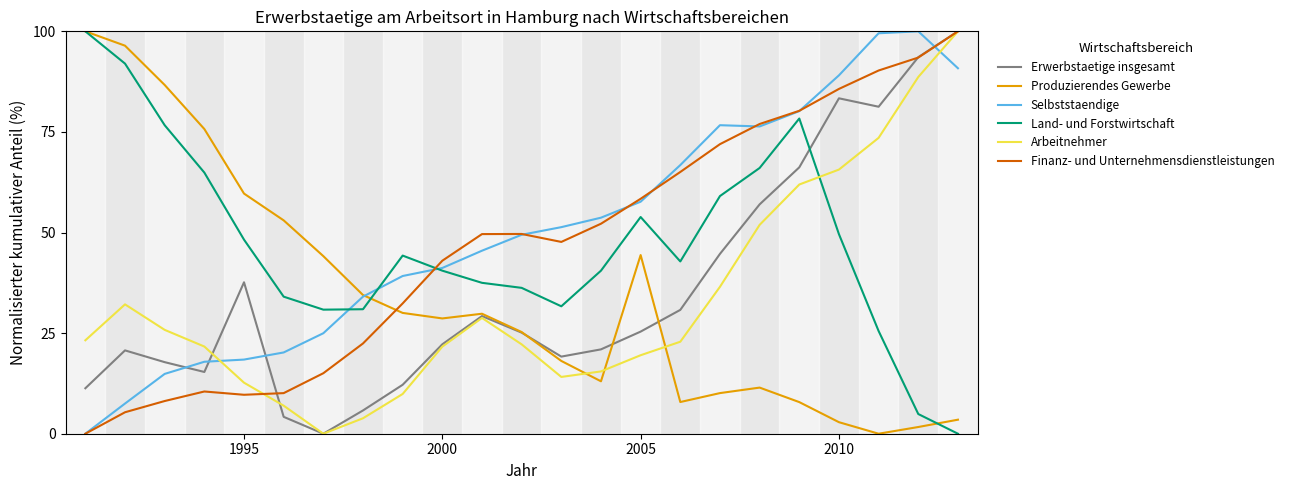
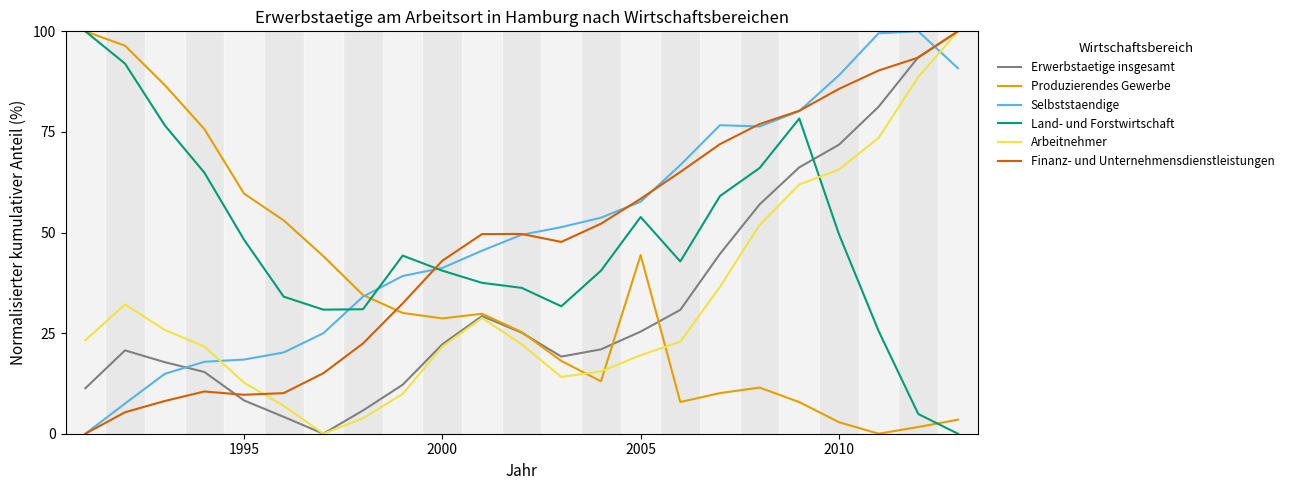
  {
    "Erwerbstaetige insgesamt": {
-     "1995": 38,
+     "1995": 8,
      "2005": 25,
-     "2010": 83
+     "2010": 72
    },
    "Produzierendes Gewerbe": {
      "1995": 60,
      "2000": 29,
      "2005": 44,
      "2010": 3
    },
    "Selbststaendige": {
      "1995": 18,
      "2000": 41,
      "2005": 58,
      "2010": 89
    },
    "Land- und Forstwirtschaft": {
      "1995": 48,
      "2000": 41,
      "2005": 54,
      "2010": 50
    },
    "Arbeitnehmer": {
      "1995": 13,
      "2005": 20,
      "2010": 66
    },
    "Finanz- und Unternehmensdienstleistungen": {
      "1995": 10,
      "2000": 43,
      "2005": 58,
      "2010": 86
    }
  }
